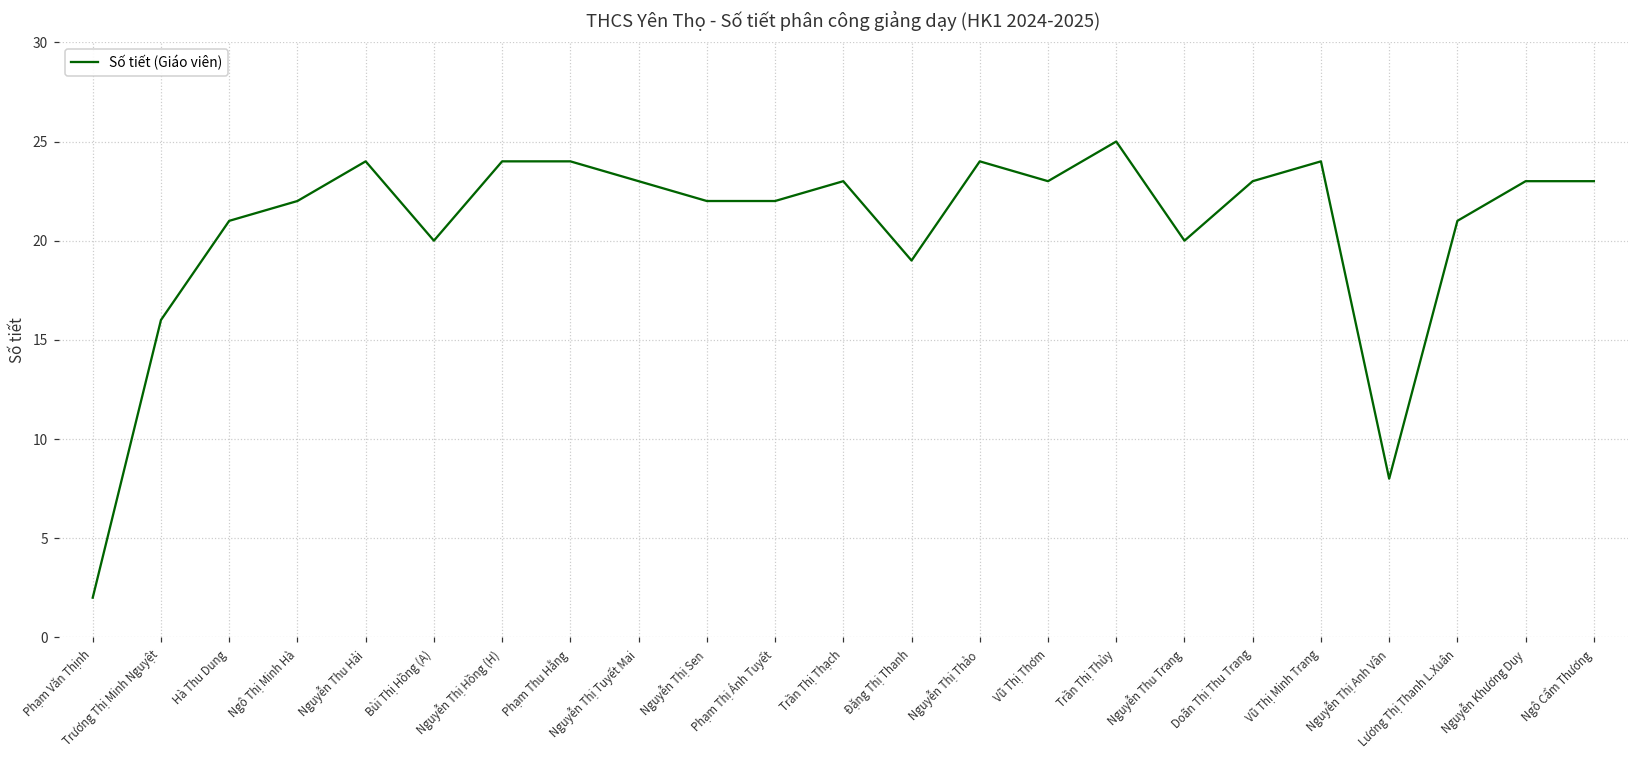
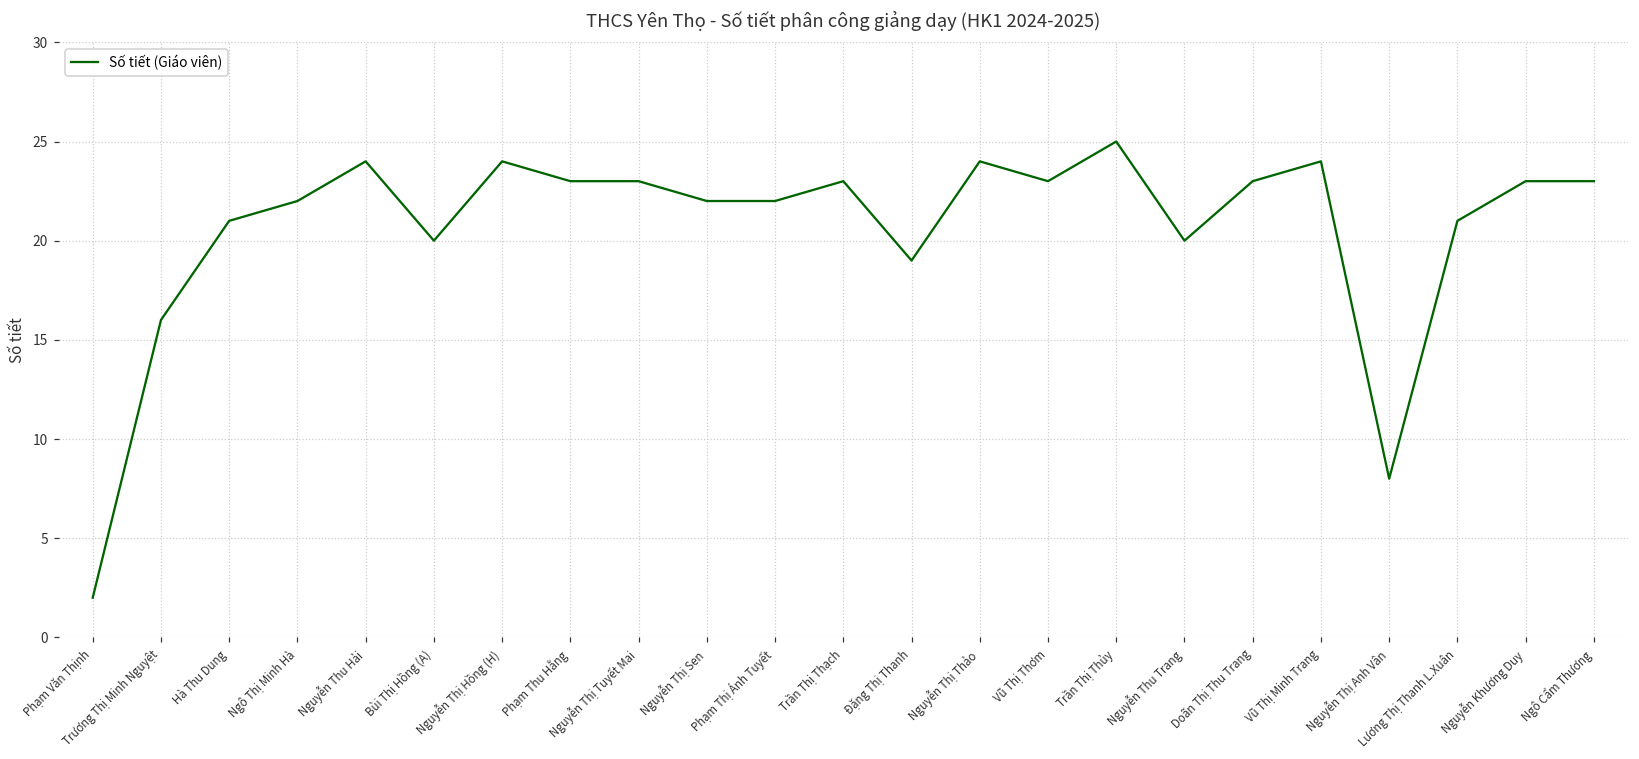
  {
    "Phạm Văn Thịnh": 2,
    "Trương Thị Minh Nguyệt": 16,
    "Hà Thu Dung": 21,
    "Ngô Thị Minh Hà": 22,
    "Nguyễn Thu Hải": 24,
    "Bùi Thị Hồng (A)": 20,
    "Nguyễn Thị Hồng (H)": 24,
-   "Phạm Thu Hằng": 24,
+   "Phạm Thu Hằng": 23,
    "Nguyễn Thị Tuyết Mai": 23,
    "Nguyễn Thị Sen": 22,
    "Phạm Thị Ánh Tuyết": 22,
    "Trần Thị Thạch": 23,
    "Đặng Thị Thanh": 19,
    "Nguyễn Thị Thảo": 24,
    "Vũ Thị Thơm": 23,
    "Trần Thị Thủy": 25,
    "Nguyễn Thu Trang": 20,
    "Doãn Thị Thu Trang": 23,
    "Vũ Thị Minh Trang": 24,
    "Nguyễn Thị Anh Vân": 8,
    "Lương Thị Thanh L.Xuân": 21,
    "Nguyễn Khương Duy": 23,
    "Ngô Cẩm Thương": 23
  }
